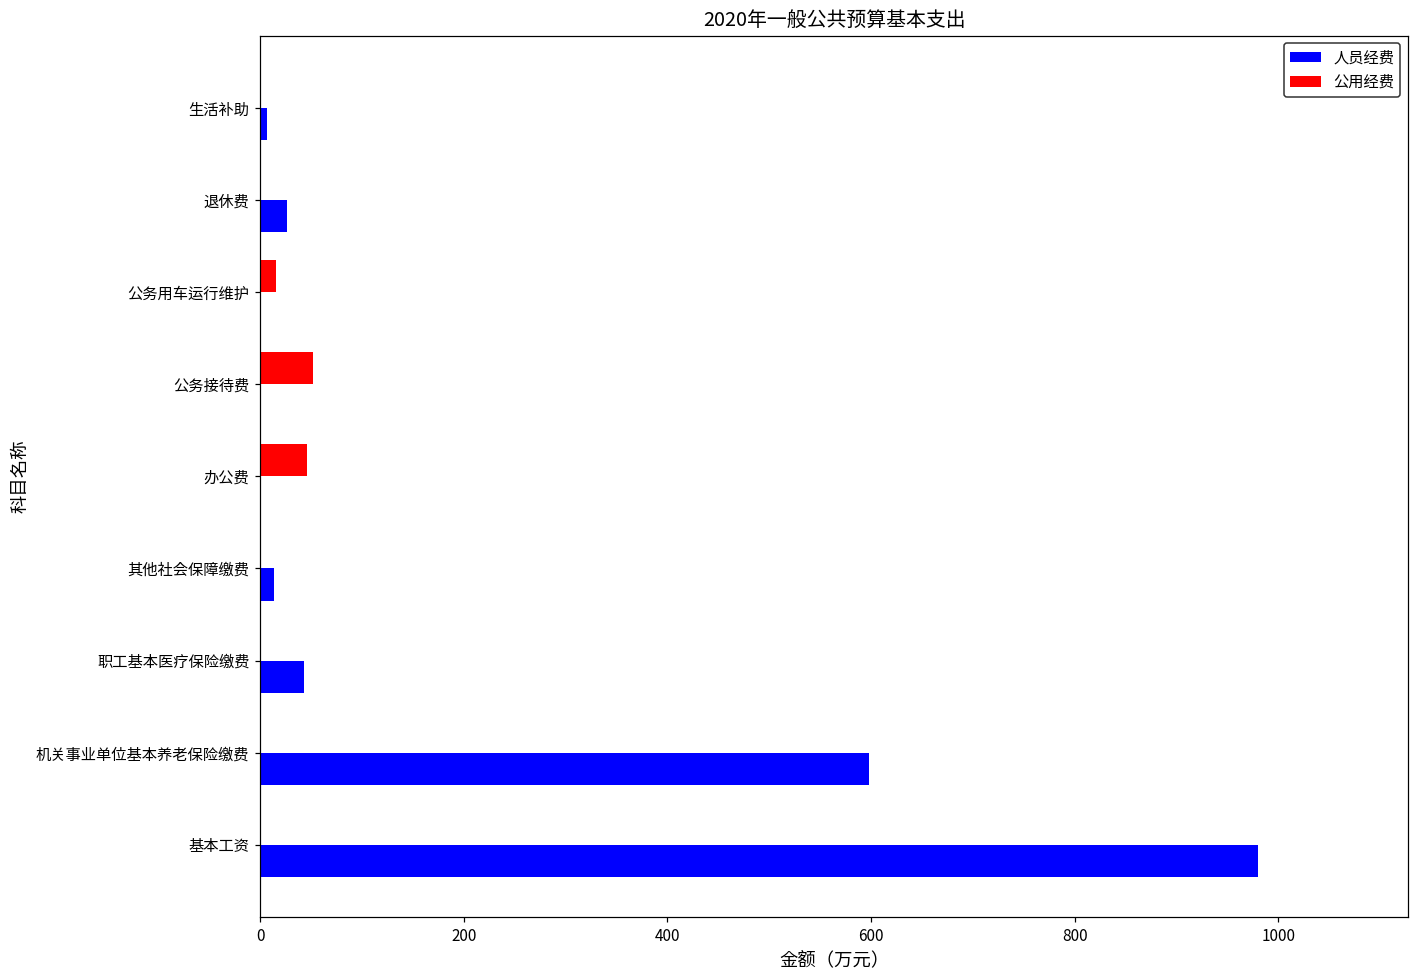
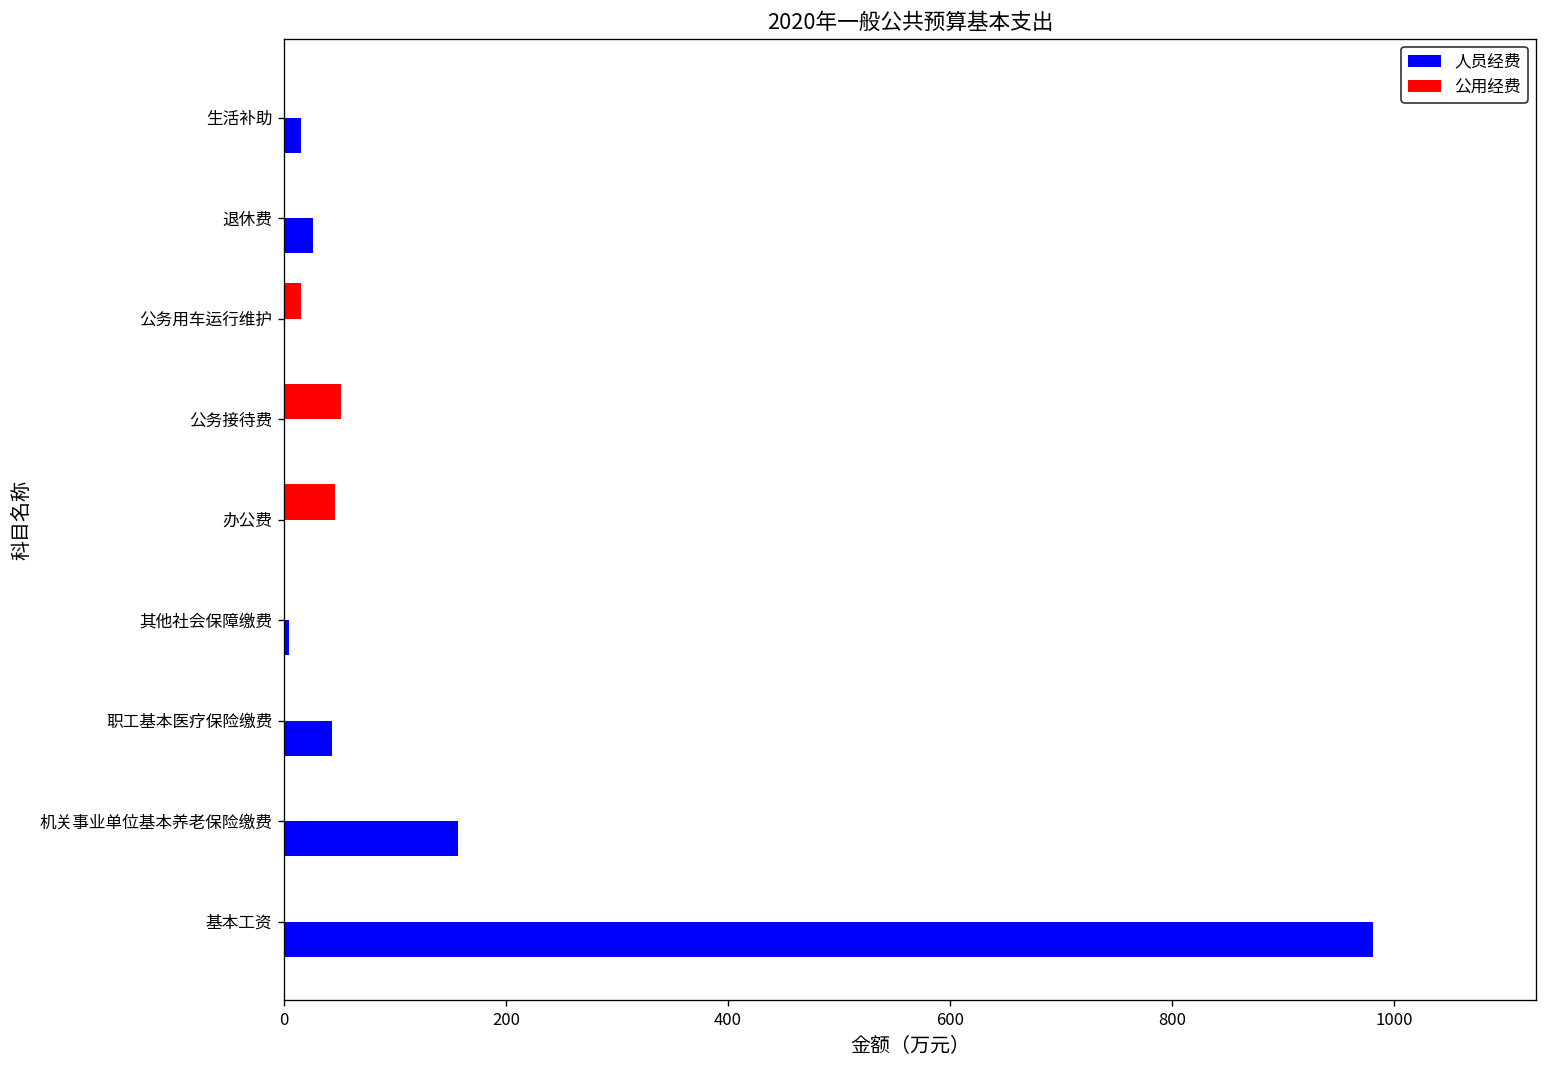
  {
    "人员经费": {
-     "生活补助": 10,
+     "生活补助": 20,
      "退休费": 30,
      "公务用车运行维护": 0,
      "公务接待费": 0,
      "办公费": 0,
-     "其他社会保障缴费": 10,
+     "其他社会保障缴费": 0,
      "职工基本医疗保险缴费": 40,
-     "机关事业单位基本养老保险缴费": 600,
+     "机关事业单位基本养老保险缴费": 160,
      "基本工资": 980
    },
    "公用经费": {
      "生活补助": 0,
      "退休费": 0,
      "公务用车运行维护": 20,
      "公务接待费": 50,
      "办公费": 50,
      "其他社会保障缴费": 0,
      "职工基本医疗保险缴费": 0,
      "机关事业单位基本养老保险缴费": 0,
      "基本工资": 0
    }
  }
